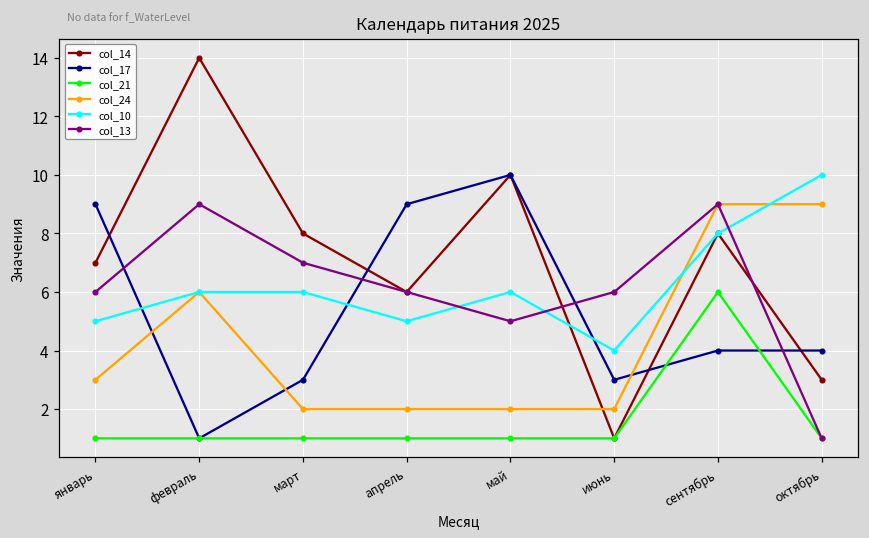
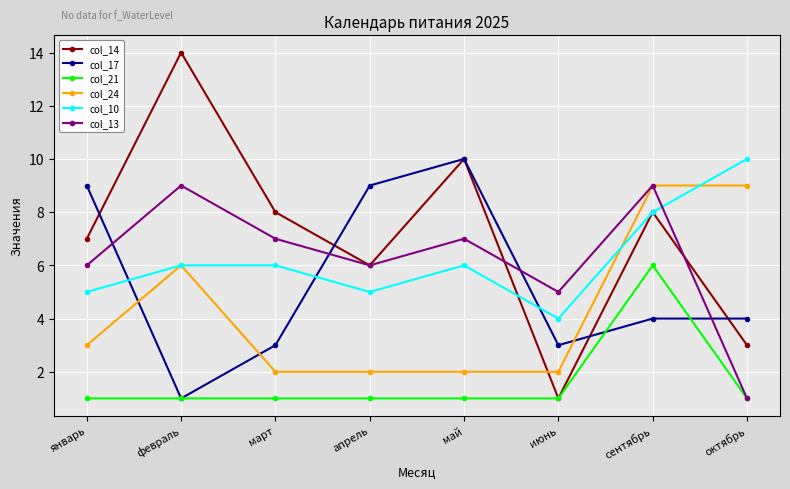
  {
    "col_14": {
      "январь": 7,
      "февраль": 14,
      "март": 8,
      "октябрь": 3
    },
    "col_17": {
      "январь": 9,
      "март": 3,
      "апрель": 9,
      "июнь": 3,
      "сентябрь": 4,
      "октябрь": 4
    },
    "col_21": {
      "январь": 1,
      "март": 1,
      "апрель": 1,
      "май": 1,
      "сентябрь": 6
    },
    "col_24": {
      "январь": 3,
      "март": 2,
      "апрель": 2,
      "май": 2,
      "июнь": 2,
      "октябрь": 9
    },
    "col_10": {
      "январь": 5,
      "март": 6,
      "апрель": 5,
      "май": 6,
      "июнь": 4,
      "октябрь": 10
    },
    "col_13": {
      "январь": 6,
      "февраль": 9,
      "март": 7,
-     "май": 5,
-     "июнь": 6
+     "май": 7,
+     "июнь": 5
    }
  }
